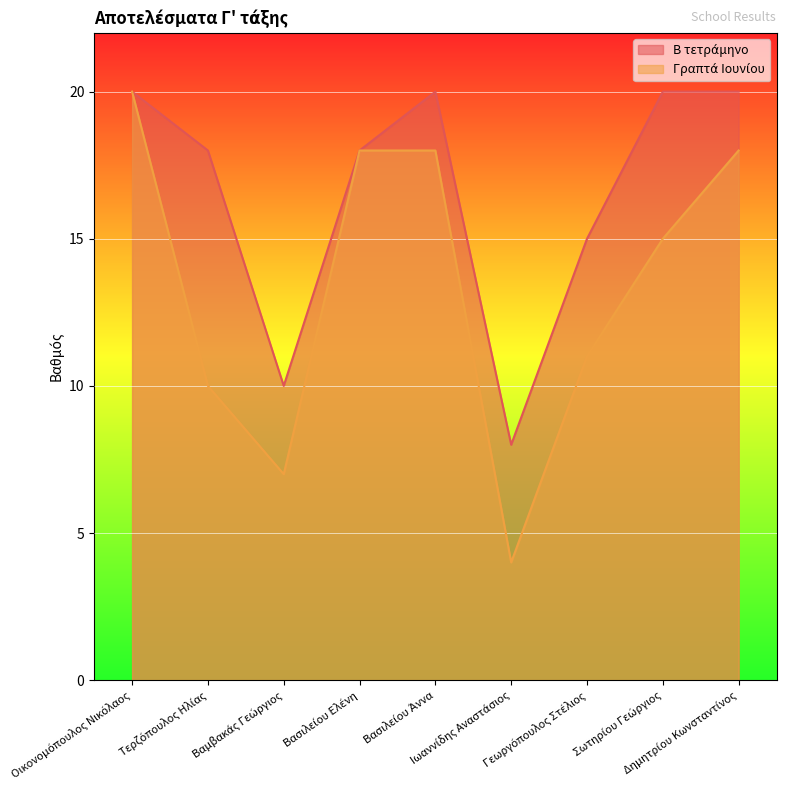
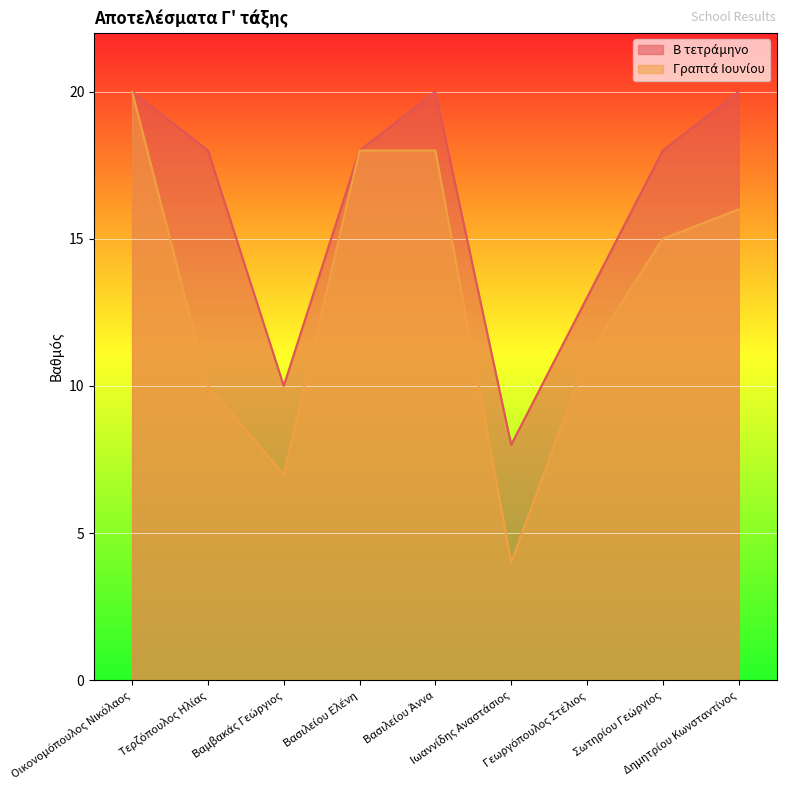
  {
    "Β τετράμηνο": {
      "Τερζόπουλος Ηλίας": 18,
      "Βαμβακάς Γεώργιος": 10,
      "Βασιλείου Άννα": 20,
      "Ιωαννίδης Αναστάσιος": 8,
-     "Γεωργόπουλος Στέλιος": 15,
-     "Σωτηρίου Γεώργιος": 20,
+     "Γεωργόπουλος Στέλιος": 13,
+     "Σωτηρίου Γεώργιος": 18,
      "Δημητρίου Κωνσταντίνος": 20
    },
    "Γραπτά Ιουνίου": {
      "Τερζόπουλος Ηλίας": 10,
      "Βαμβακάς Γεώργιος": 7,
      "Βασιλείου Άννα": 18,
      "Ιωαννίδης Αναστάσιος": 4,
      "Γεωργόπουλος Στέλιος": 11,
      "Σωτηρίου Γεώργιος": 15,
-     "Δημητρίου Κωνσταντίνος": 18
+     "Δημητρίου Κωνσταντίνος": 16
    }
  }
